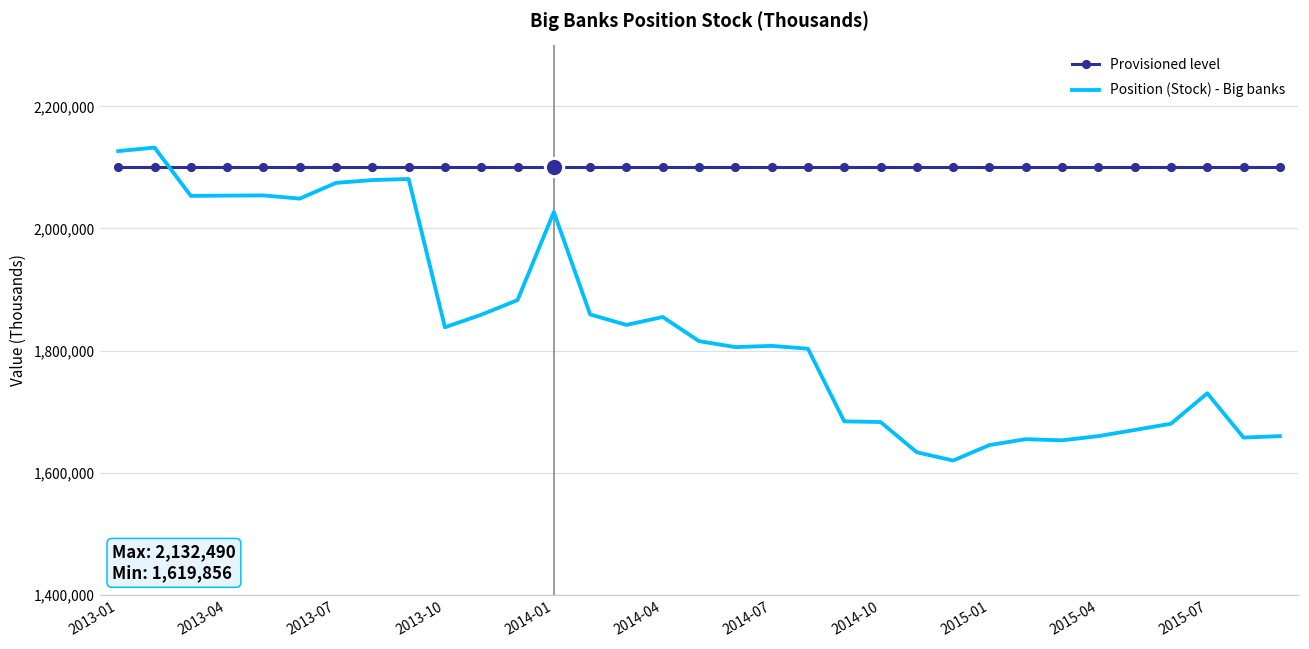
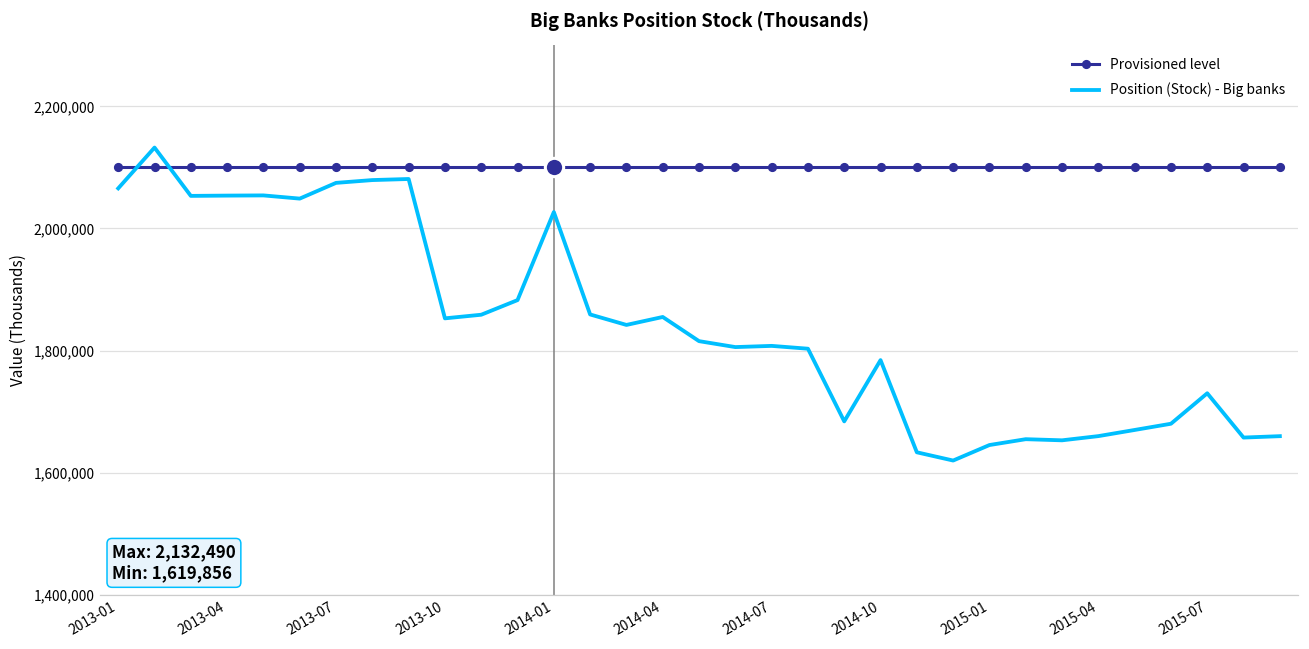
  {
    "Position (Stock) - Big banks": {
-     "2013-01": "2,130,000",
+     "2013-01": "2,070,000",
      "2013-04": "2,050,000",
      "2013-07": "2,070,000",
-     "2013-10": "1,840,000",
+     "2013-10": "1,850,000",
      "2014-01": "2,030,000",
      "2014-04": "1,860,000",
      "2014-07": "1,810,000",
-     "2014-10": "1,680,000",
+     "2014-10": "1,780,000",
      "2015-01": "1,650,000",
      "2015-04": "1,660,000",
      "2015-07": "1,730,000"
    }
  }
